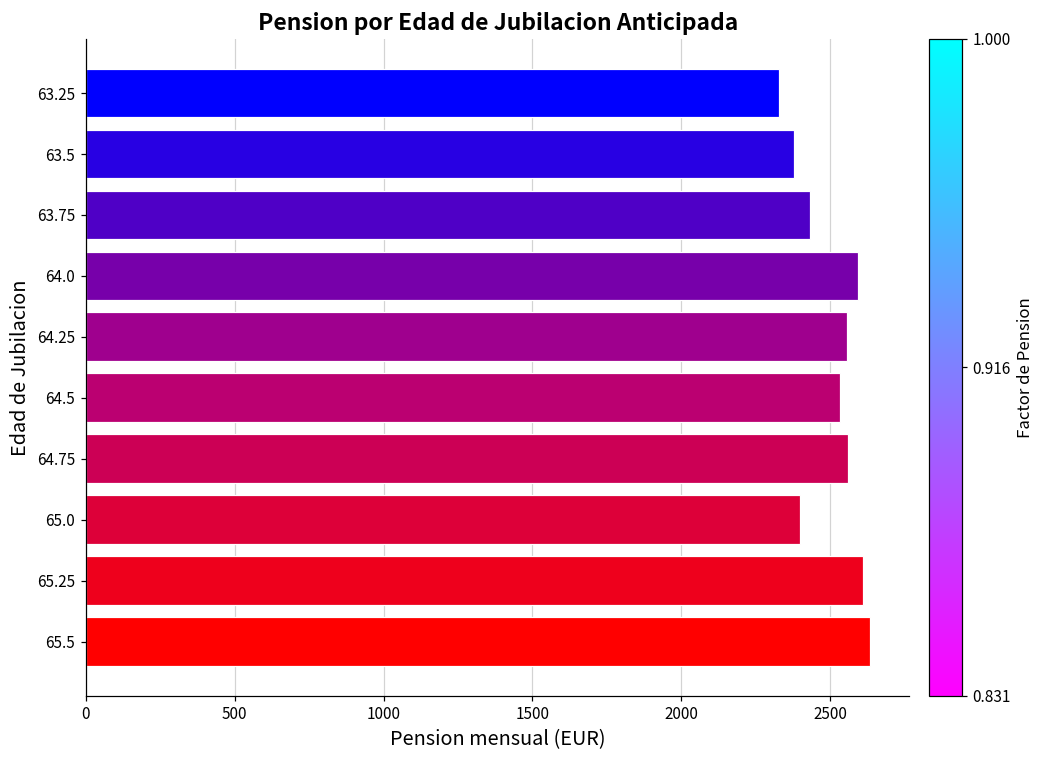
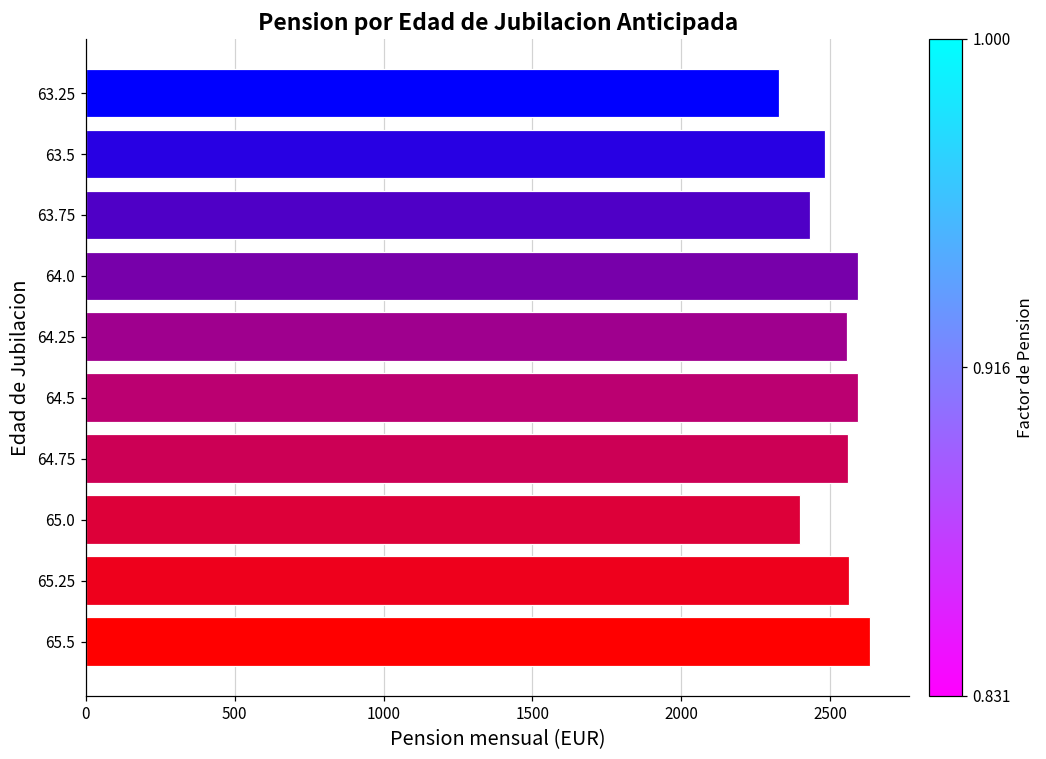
  {
    "63.25": 2330,
-   "63.5": 2380,
+   "63.5": 2480,
    "63.75": 2430,
    "64.0": 2590,
    "64.25": 2560,
-   "64.5": 2530,
+   "64.5": 2590,
    "64.75": 2560,
    "65.0": 2400,
-   "65.25": 2610,
+   "65.25": 2560,
    "65.5": 2640
  }
